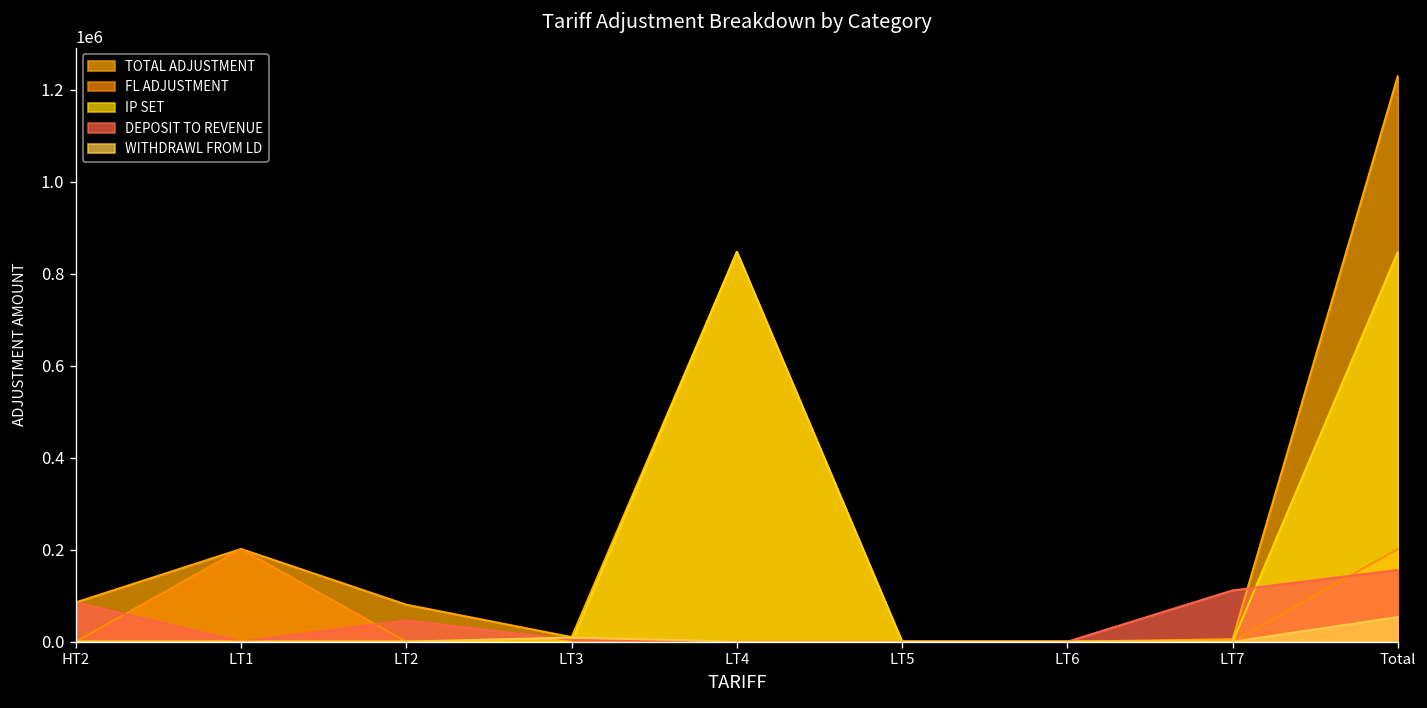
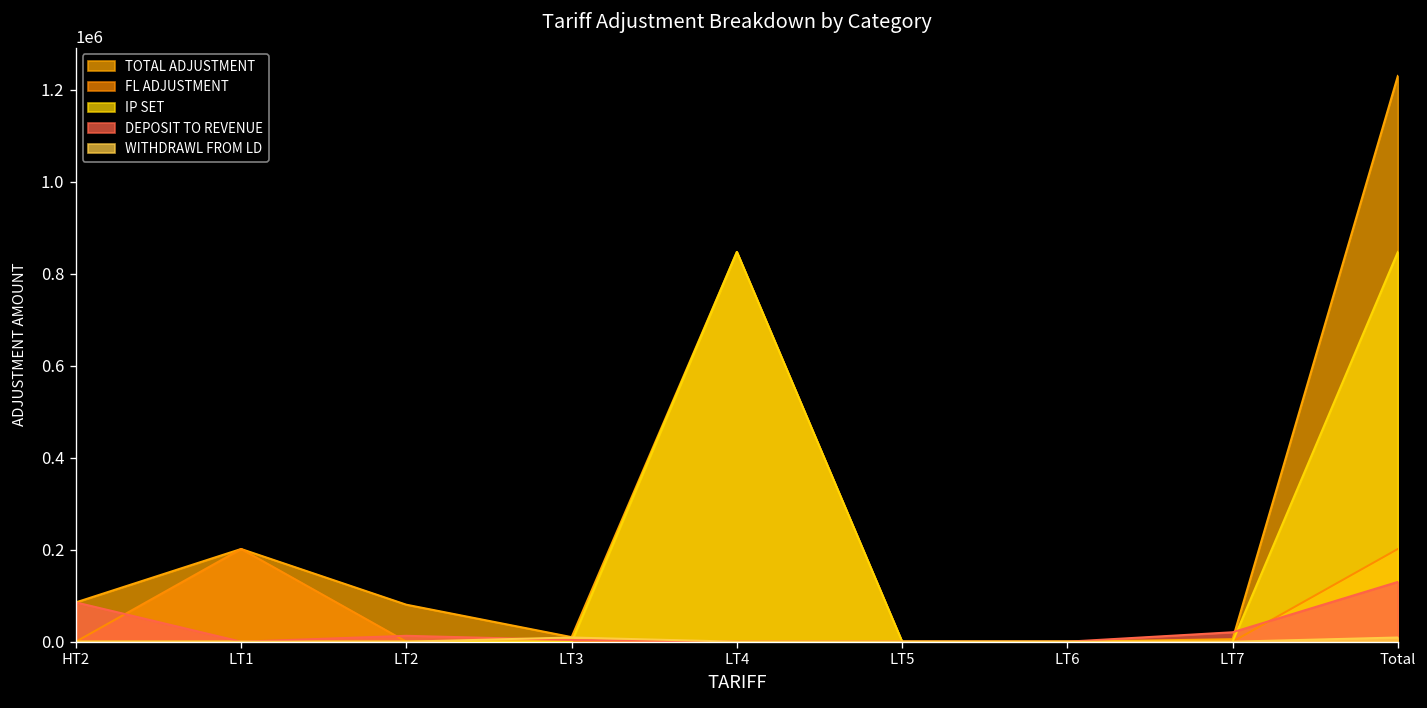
  {
    "DEPOSIT TO REVENUE": {
-     "LT2": 50000,
-     "LT7": 110000,
-     "Total": 160000
+     "LT2": 10000,
+     "LT7": 20000,
+     "Total": 130000
    },
    "WITHDRAWL FROM LD": {
-     "Total": 50000
+     "Total": 10000
    }
  }
